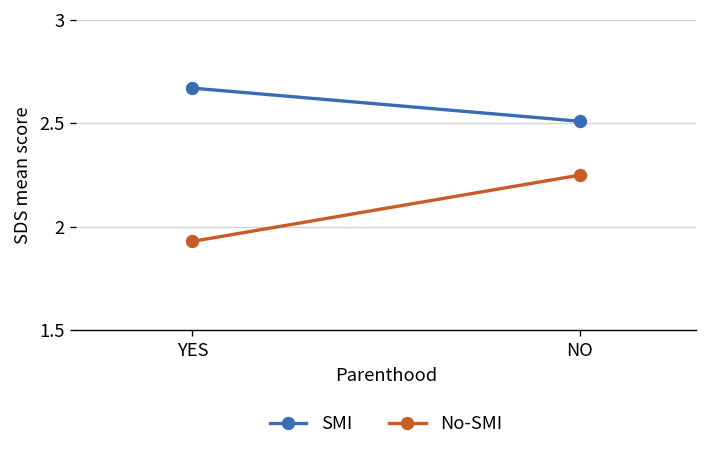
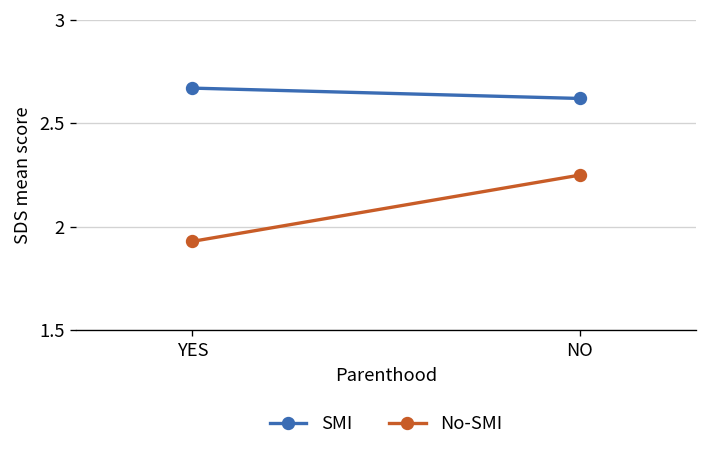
  {
    "SMI": {
      "YES": 2.67,
-     "NO": 2.51
+     "NO": 2.62
    },
    "No-SMI": {
      "YES": 1.93,
      "NO": 2.25
    }
  }
